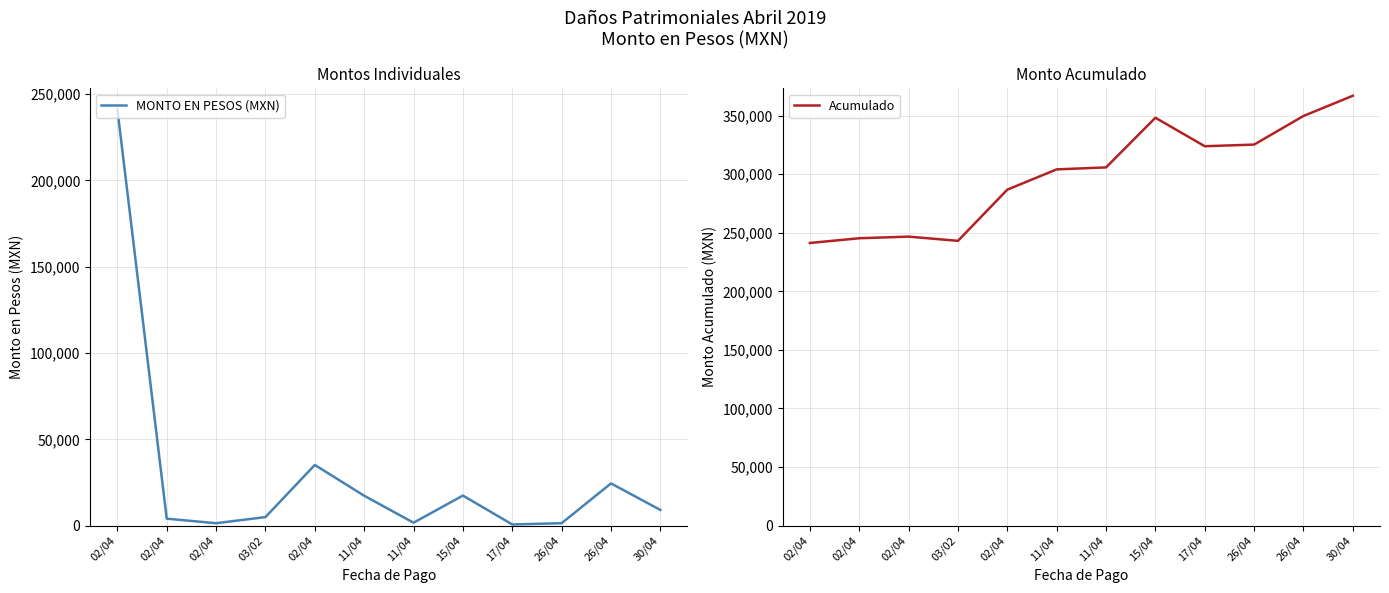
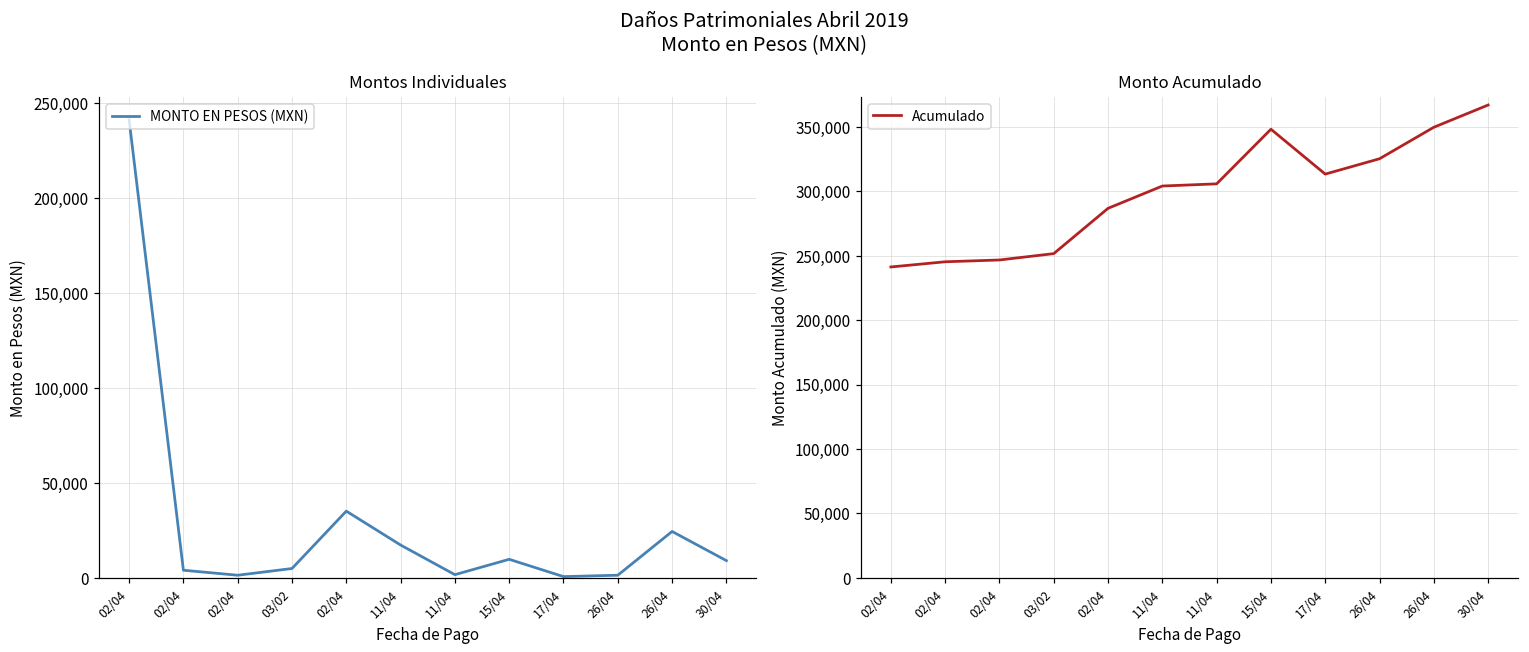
  {
    "Montos Individuales": {
      "03/02": "5,000",
-     "15/04": "17,000",
+     "15/04": "10,000",
      "17/04": "1,000",
      "30/04": "9,000"
    },
    "Monto Acumulado": {
-     "03/02": "243,000",
+     "03/02": "252,000",
      "15/04": "348,000",
-     "17/04": "324,000",
+     "17/04": "313,000",
      "30/04": "367,000"
    }
  }
